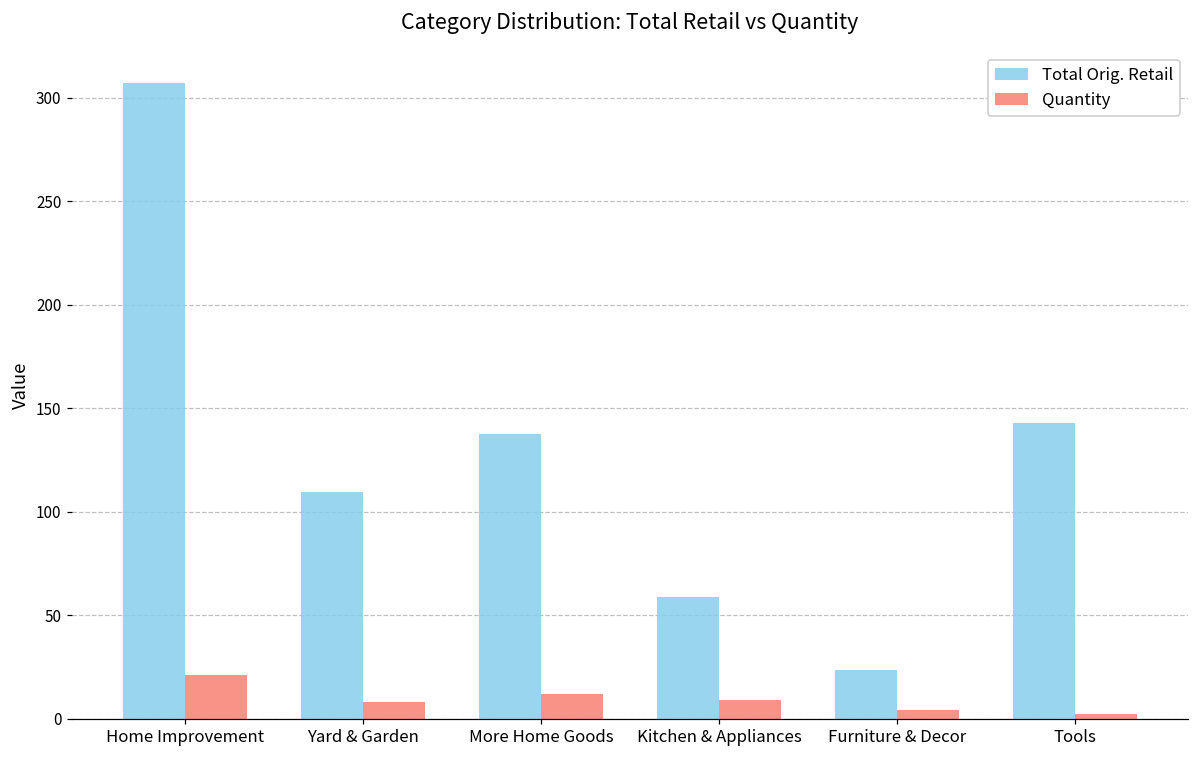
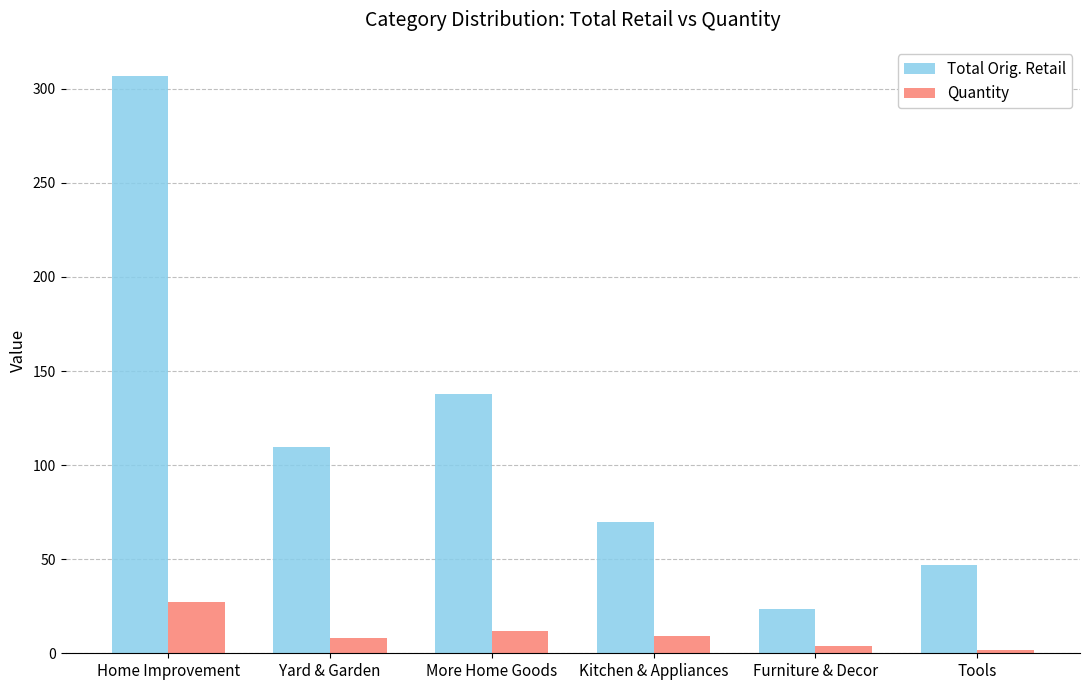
  {
    "Total Orig. Retail": {
      "Home Improvement": 307,
      "Yard & Garden": 110,
      "More Home Goods": 138,
-     "Kitchen & Appliances": 59,
+     "Kitchen & Appliances": 70,
      "Furniture & Decor": 23,
-     "Tools": 143
+     "Tools": 47
    },
    "Quantity": {
-     "Home Improvement": 21,
+     "Home Improvement": 27,
      "Yard & Garden": 8,
      "More Home Goods": 12,
      "Kitchen & Appliances": 9,
      "Furniture & Decor": 4,
      "Tools": 2
    }
  }
